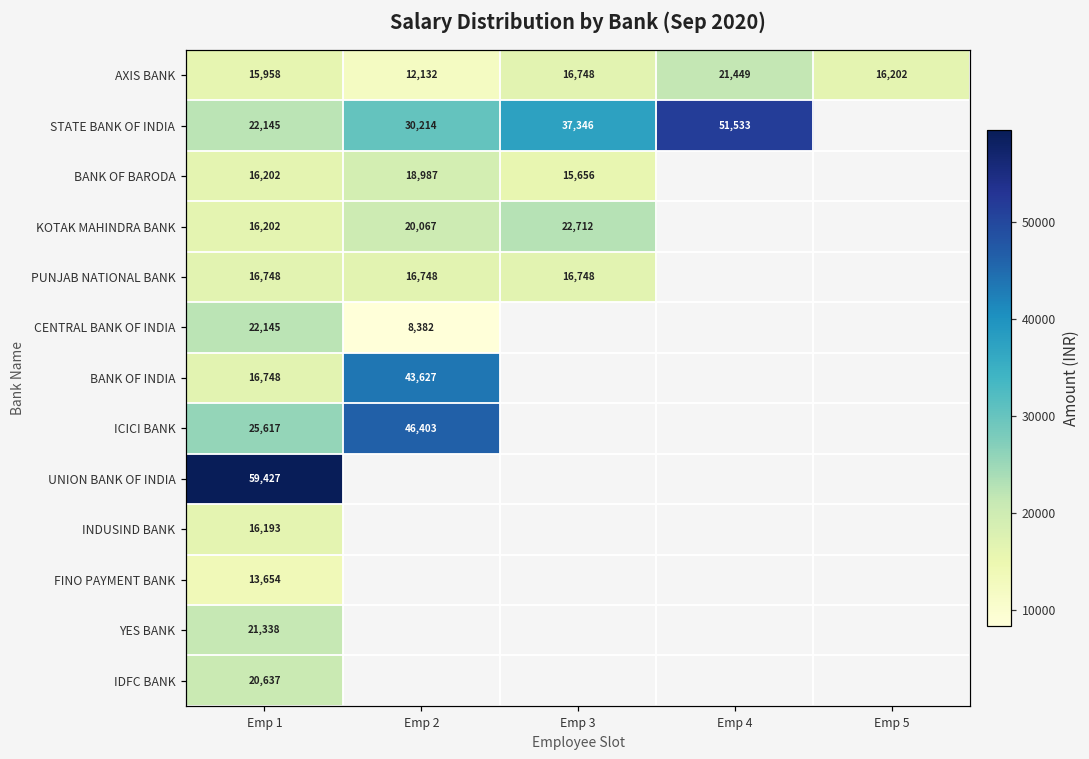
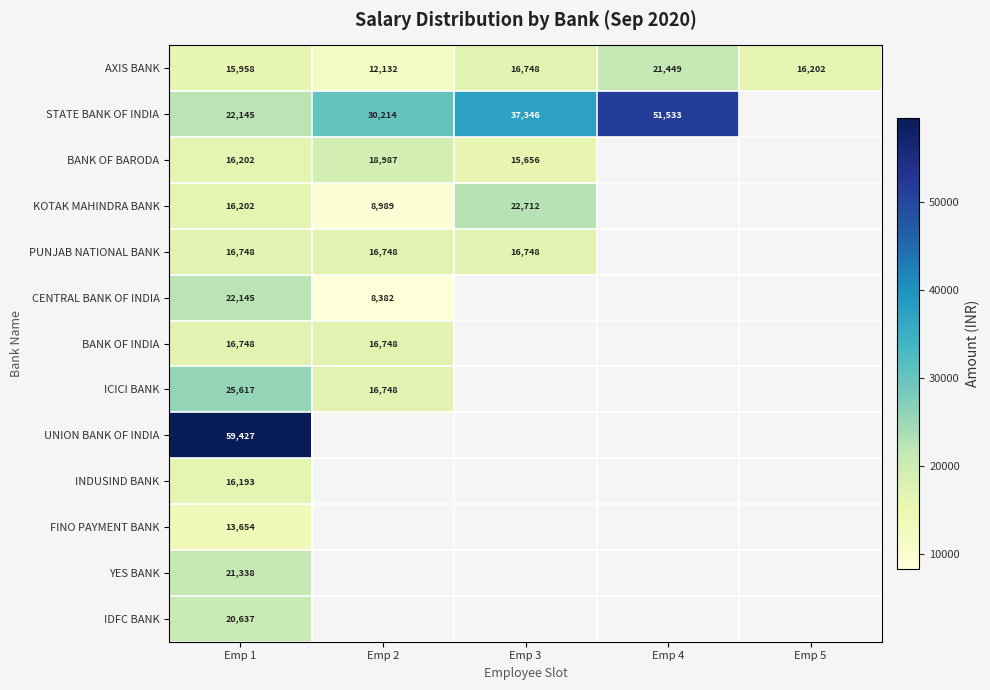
  {
    "AXIS BANK": {
      "Emp 1": "15,958",
      "Emp 2": "12,132",
      "Emp 3": "16,748",
      "Emp 4": "21,449",
      "Emp 5": "16,202"
    },
    "STATE BANK OF INDIA": {
      "Emp 1": "22,145",
      "Emp 2": "30,214",
      "Emp 3": "37,346",
      "Emp 4": "51,533"
    },
    "BANK OF BARODA": {
      "Emp 1": "16,202",
      "Emp 2": "18,987",
      "Emp 3": "15,656"
    },
    "KOTAK MAHINDRA BANK": {
      "Emp 1": "16,202",
-     "Emp 2": "20,067",
+     "Emp 2": "8,989",
      "Emp 3": "22,712"
    },
    "PUNJAB NATIONAL BANK": {
      "Emp 1": "16,748",
      "Emp 2": "16,748",
      "Emp 3": "16,748"
    },
    "CENTRAL BANK OF INDIA": {
      "Emp 1": "22,145",
      "Emp 2": "8,382"
    },
    "BANK OF INDIA": {
      "Emp 1": "16,748",
-     "Emp 2": "43,627"
+     "Emp 2": "16,748"
    },
    "ICICI BANK": {
      "Emp 1": "25,617",
-     "Emp 2": "46,403"
+     "Emp 2": "16,748"
    },
    "UNION BANK OF INDIA": {
      "Emp 1": "59,427"
    },
    "INDUSIND BANK": {
      "Emp 1": "16,193"
    },
    "FINO PAYMENT BANK": {
      "Emp 1": "13,654"
    },
    "YES BANK": {
      "Emp 1": "21,338"
    },
    "IDFC BANK": {
      "Emp 1": "20,637"
    }
  }
